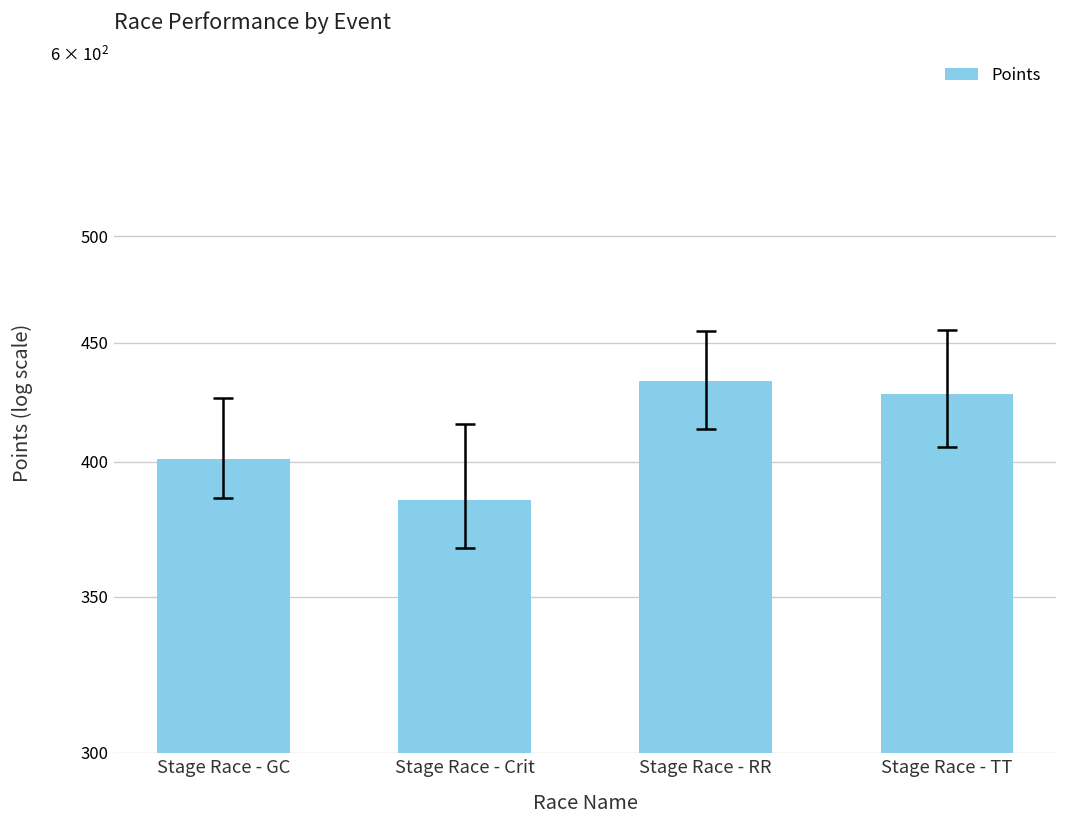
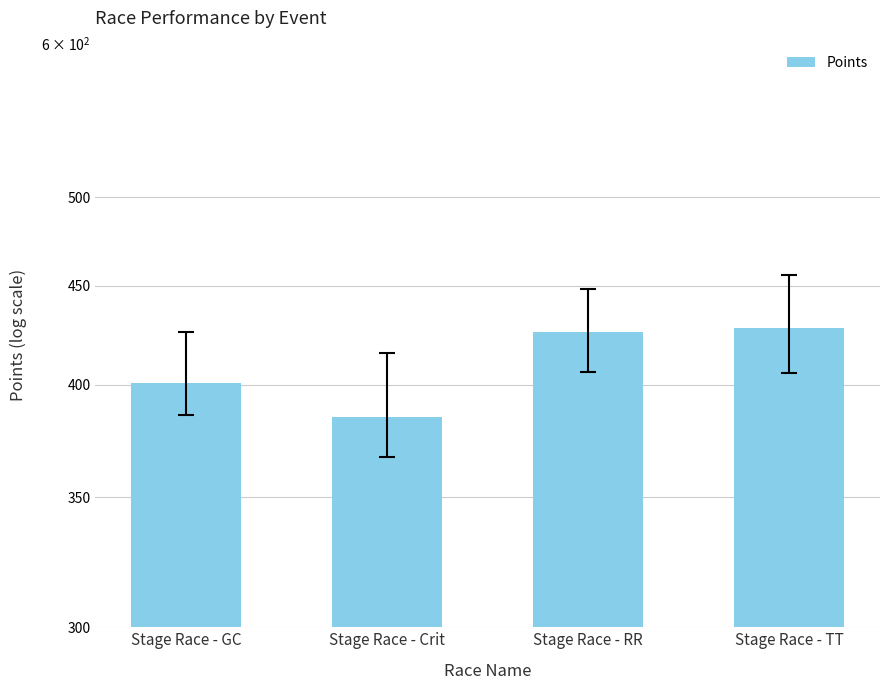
  {
    "Points": {
      "Stage Race - GC": 401,
      "Stage Race - Crit": 385,
-     "Stage Race - RR": 433,
+     "Stage Race - RR": 426,
      "Stage Race - TT": 428
    }
  }
